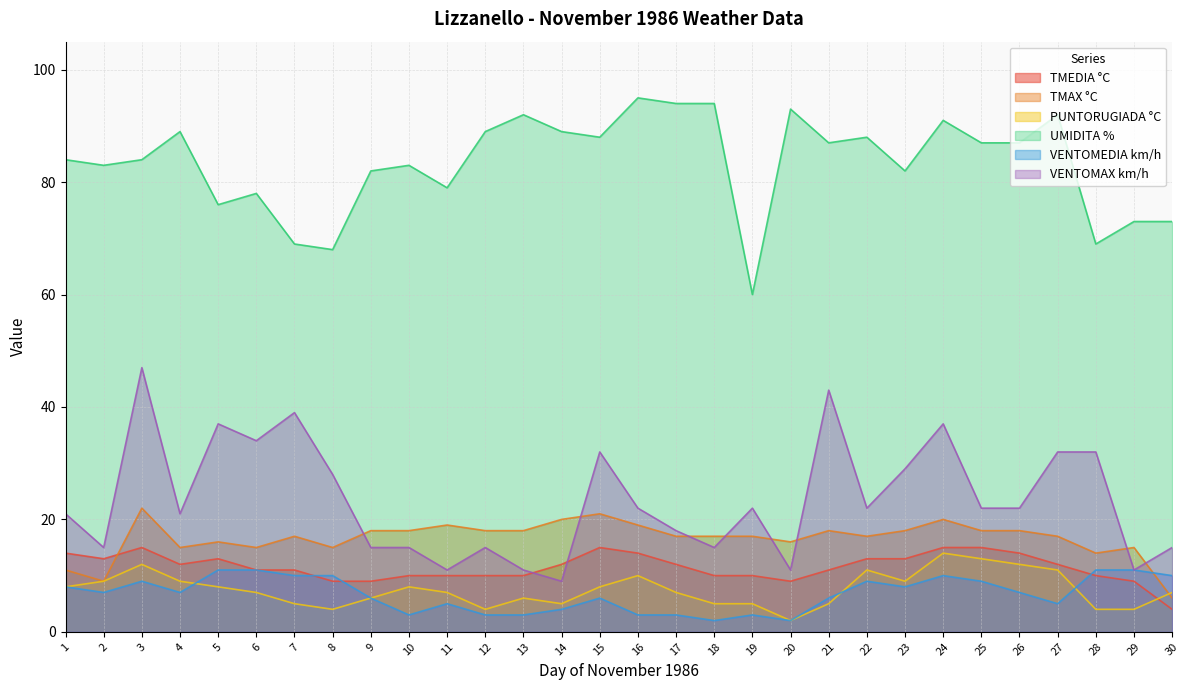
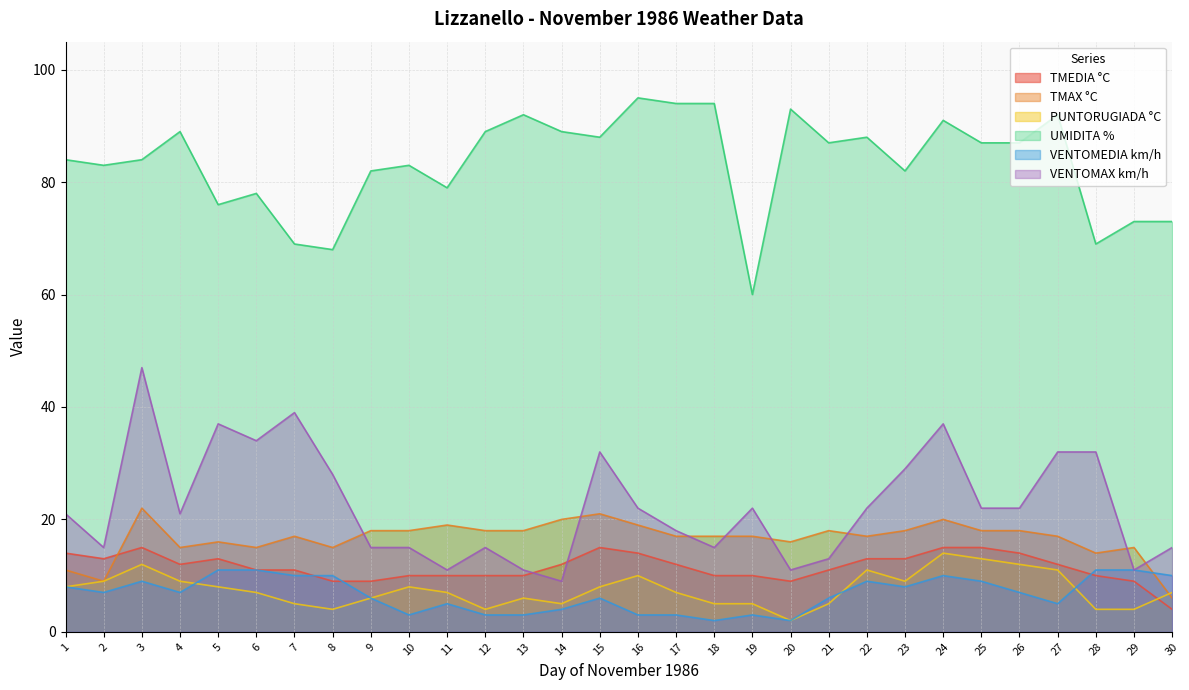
  {
    "UMIDITA %": {
      "1": 84,
      "2": 83,
      "3": 84,
      "4": 89,
      "5": 76,
      "6": 78,
      "7": 69,
      "8": 68,
      "9": 82,
      "10": 83,
      "11": 79,
      "12": 89,
      "13": 92,
      "14": 89,
      "15": 88,
      "16": 95,
      "17": 94,
      "18": 94,
      "19": 60,
      "20": 93,
      "21": 87,
      "22": 88,
      "23": 82,
      "24": 91,
      "25": 87,
      "28": 69,
      "29": 73,
      "30": 73
    },
    "VENTOMEDIA km/h": {
      "2": 7,
      "3": 9,
      "4": 7,
      "5": 11,
      "7": 10,
      "8": 10,
      "10": 3,
      "11": 5,
      "12": 3,
      "13": 3,
      "14": 4,
      "15": 6,
      "16": 3,
      "17": 3,
      "18": 2,
      "19": 3,
      "21": 6,
      "22": 9,
      "23": 8,
      "24": 10,
      "25": 9,
      "26": 7,
      "27": 5,
      "28": 11,
      "30": 10
    },
    "VENTOMAX km/h": {
      "1": 21,
      "2": 15,
      "3": 47,
      "4": 21,
      "5": 37,
      "6": 34,
      "7": 39,
      "8": 28,
      "9": 15,
      "10": 15,
      "11": 11,
      "12": 15,
      "13": 11,
      "14": 9,
      "15": 32,
      "16": 22,
      "17": 18,
      "18": 15,
      "19": 22,
      "20": 11,
-     "21": 43,
+     "21": 13,
      "22": 22,
      "23": 29,
      "24": 37,
      "25": 22,
      "26": 22,
      "27": 32,
      "28": 32,
      "30": 15
    }
  }
